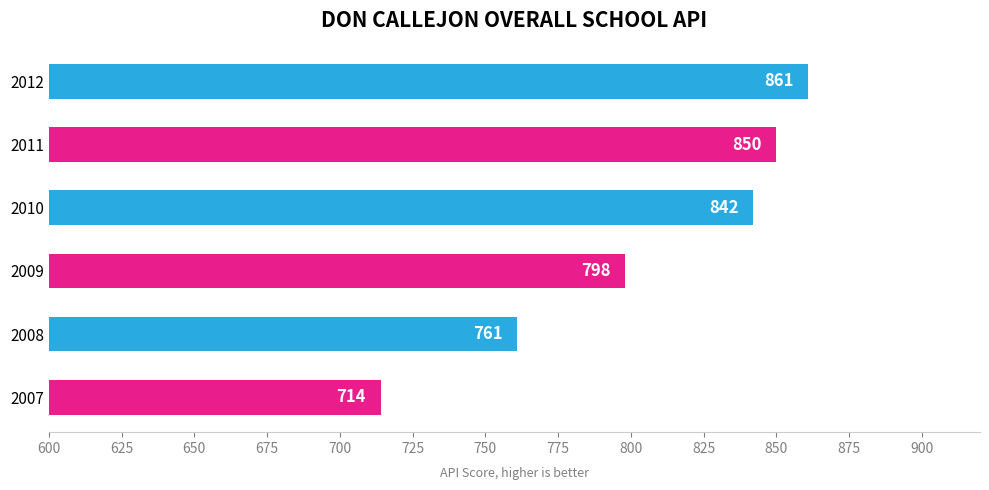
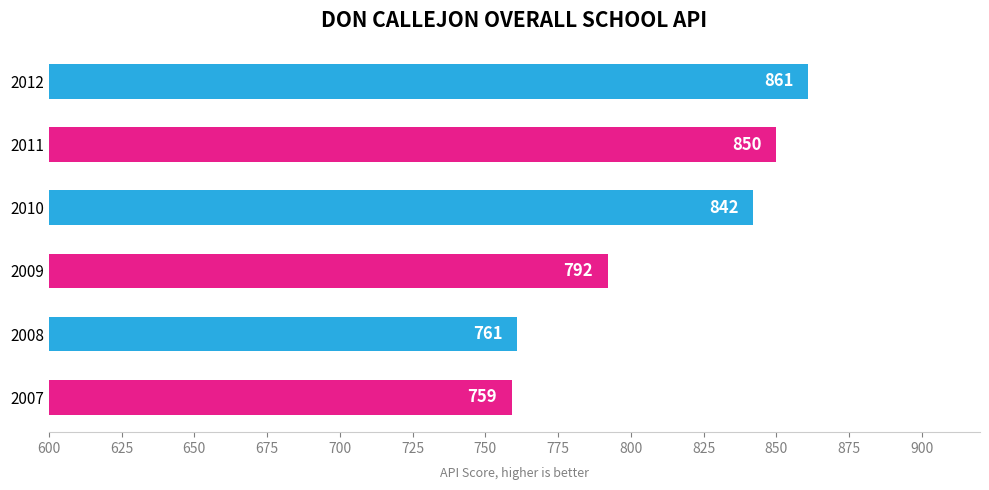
  {
    "2012": 861,
    "2011": 850,
    "2010": 842,
-   "2009": 798,
+   "2009": 792,
    "2008": 761,
-   "2007": 714
+   "2007": 759
  }
